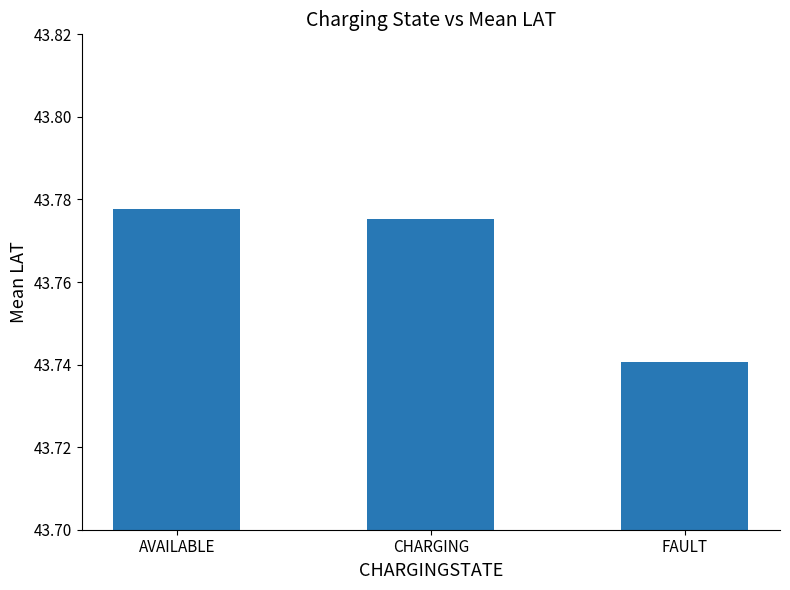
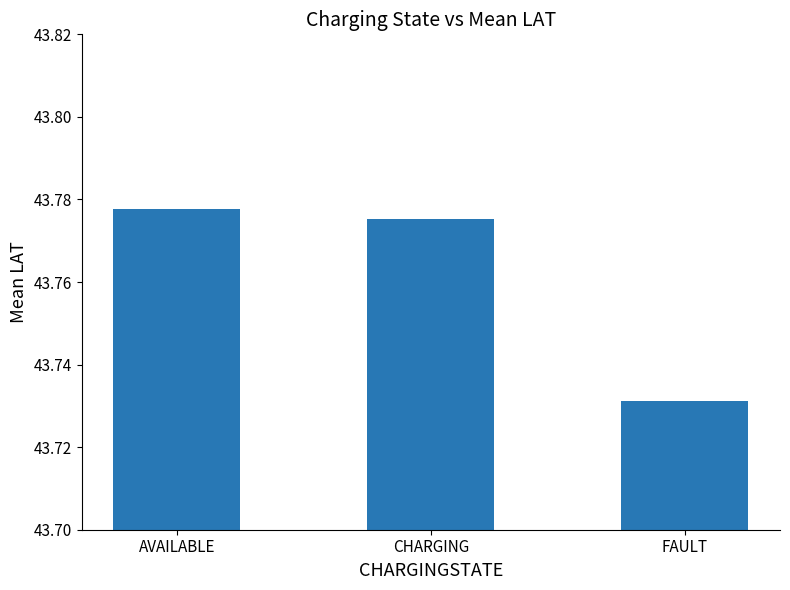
  {
    "AVAILABLE": 43.778,
    "CHARGING": 43.775,
-   "FAULT": 43.741
+   "FAULT": 43.731
  }
